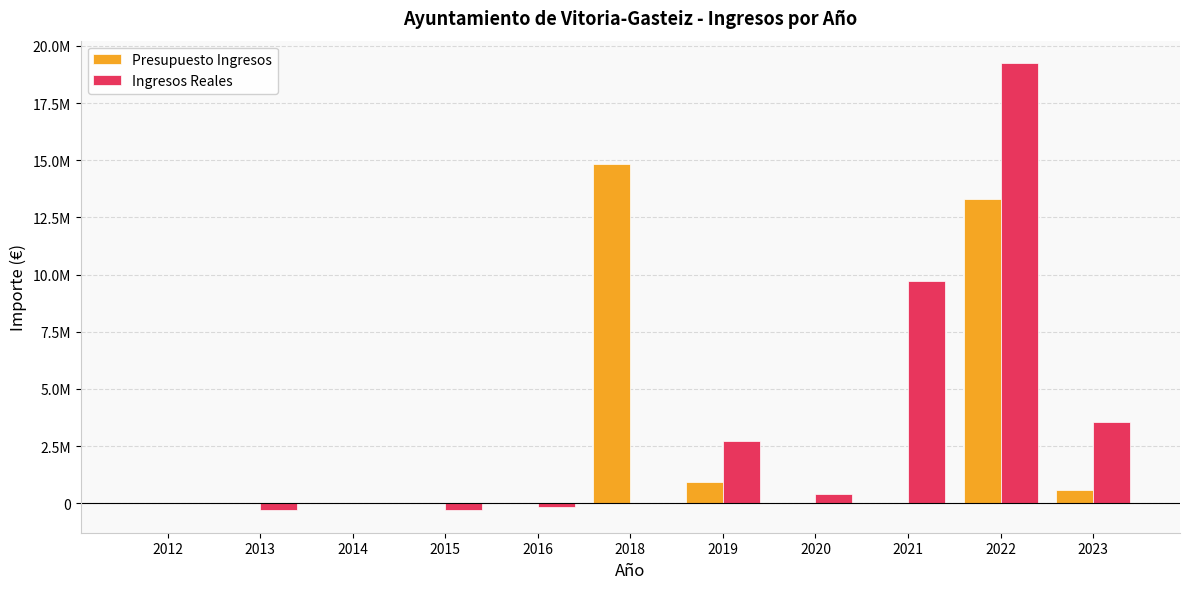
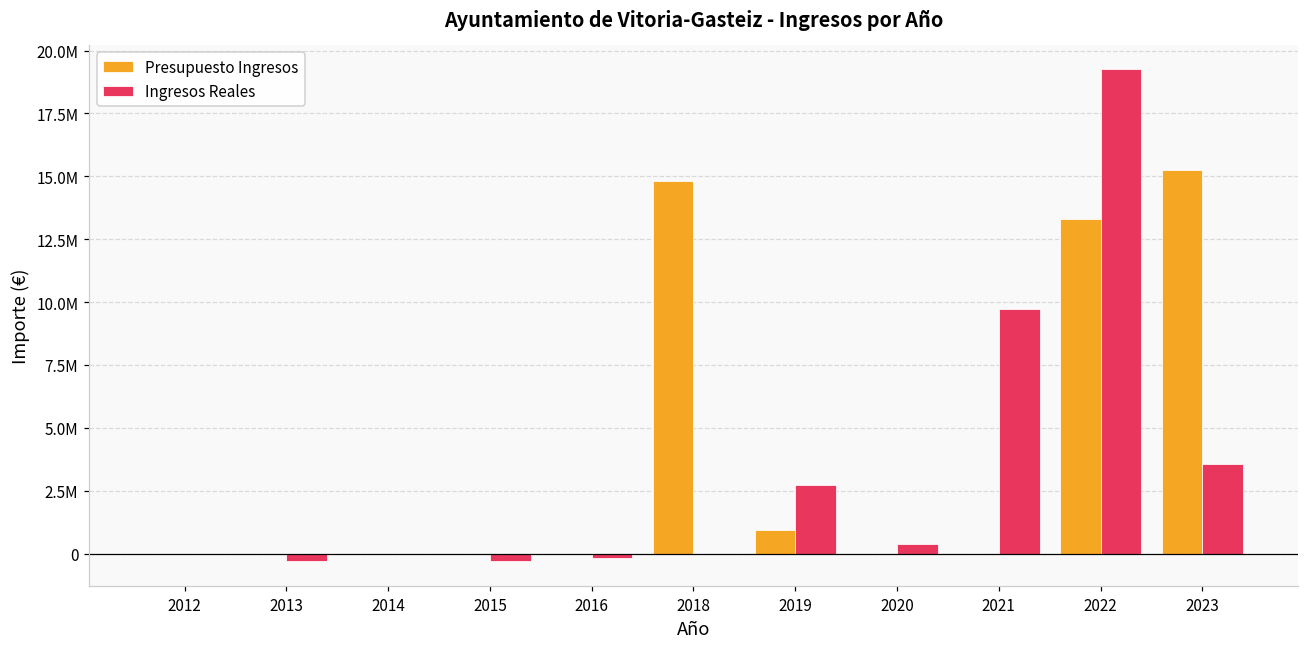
  {
    "Presupuesto Ingresos": {
      "2012": 0,
      "2013": 0,
      "2014": 0,
      "2015": 0,
      "2016": 0,
      "2018": 14800000,
      "2019": 900000,
      "2020": 0,
      "2021": 0,
      "2022": 13300000,
-     "2023": 600000
+     "2023": 15200000
    },
    "Ingresos Reales": {
      "2013": -300000,
      "2015": -300000,
      "2016": -200000,
      "2018": 0,
      "2019": 2700000,
      "2020": 400000,
      "2021": 9700000,
      "2022": 19300000,
      "2023": 3600000
    }
  }
